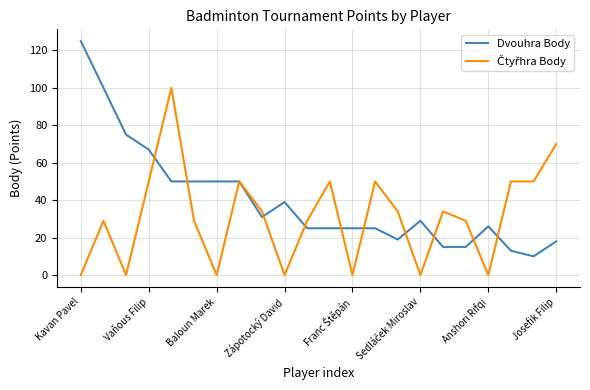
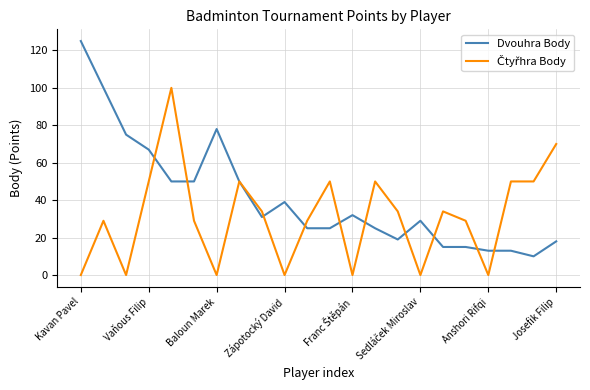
  {
    "Dvouhra Body": {
      "Kavan Pavel": 125,
      "Vaňous Filip": 67,
-     "Baloun Marek": 50,
+     "Baloun Marek": 78,
      "Zápotocký David": 39,
-     "Franc Štěpán": 25,
+     "Franc Štěpán": 32,
      "Sedláček Miroslav": 29,
-     "Anshori Rifqi": 26,
+     "Anshori Rifqi": 13,
      "Josefik Filip": 18
    },
    "Čtyřhra Body": {
      "Kavan Pavel": 0,
      "Vaňous Filip": 50,
      "Baloun Marek": 0,
      "Zápotocký David": 0,
      "Franc Štěpán": 0,
      "Sedláček Miroslav": 0,
      "Anshori Rifqi": 0,
      "Josefik Filip": 70
    }
  }
